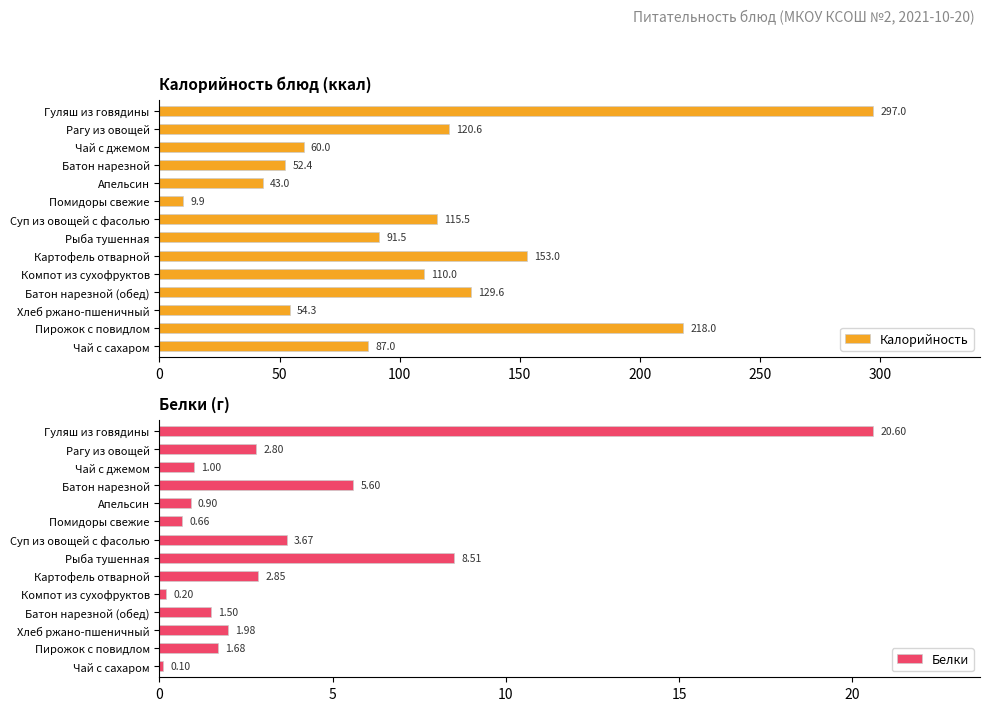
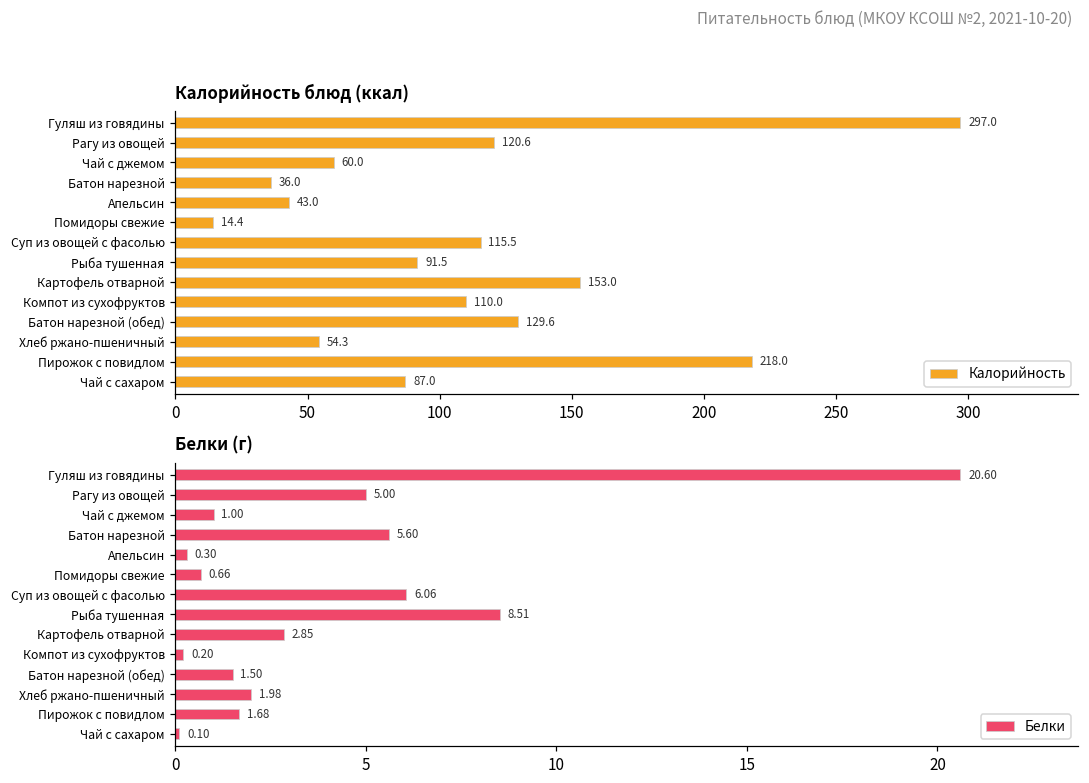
  {
    "Калорийность блюд (ккал)": {
      "Гуляш из говядины": 297.0,
      "Рагу из овощей": 120.6,
      "Чай с джемом": 60.0,
-     "Батон нарезной": 52.4,
+     "Батон нарезной": 36.0,
      "Апельсин": 43.0,
-     "Помидоры свежие": 9.9,
+     "Помидоры свежие": 14.4,
      "Суп из овощей с фасолью": 115.5,
      "Рыба тушенная": 91.5,
      "Картофель отварной": 153.0,
      "Компот из сухофруктов": 110.0,
      "Батон нарезной (обед)": 129.6,
      "Хлеб ржано-пшеничный": 54.3,
      "Пирожок с повидлом": 218.0,
      "Чай с сахаром": 87.0
    },
    "Белки (г)": {
      "Гуляш из говядины": 20.60,
-     "Рагу из овощей": 2.80,
+     "Рагу из овощей": 5.00,
      "Чай с джемом": 1.00,
      "Батон нарезной": 5.60,
-     "Апельсин": 0.90,
+     "Апельсин": 0.30,
      "Помидоры свежие": 0.66,
-     "Суп из овощей с фасолью": 3.67,
+     "Суп из овощей с фасолью": 6.06,
      "Рыба тушенная": 8.51,
      "Картофель отварной": 2.85,
      "Компот из сухофруктов": 0.20,
      "Батон нарезной (обед)": 1.50,
      "Хлеб ржано-пшеничный": 1.98,
      "Пирожок с повидлом": 1.68,
      "Чай с сахаром": 0.10
    }
  }
